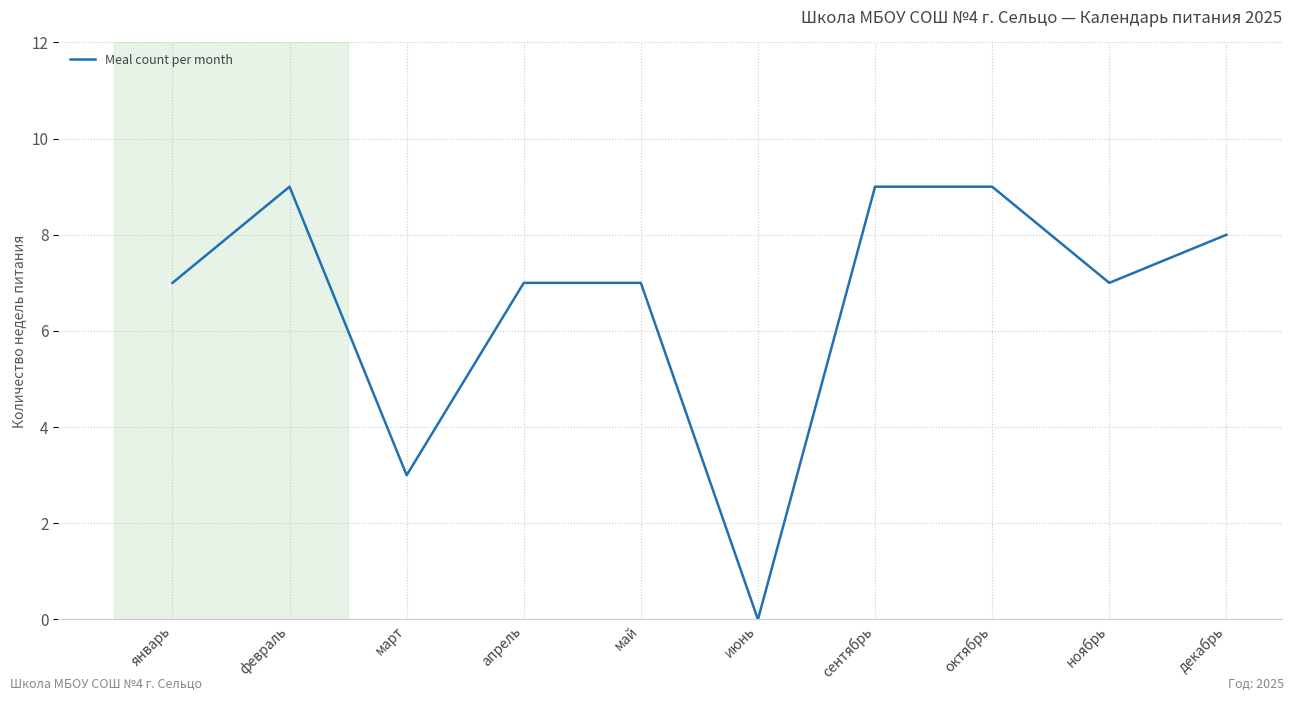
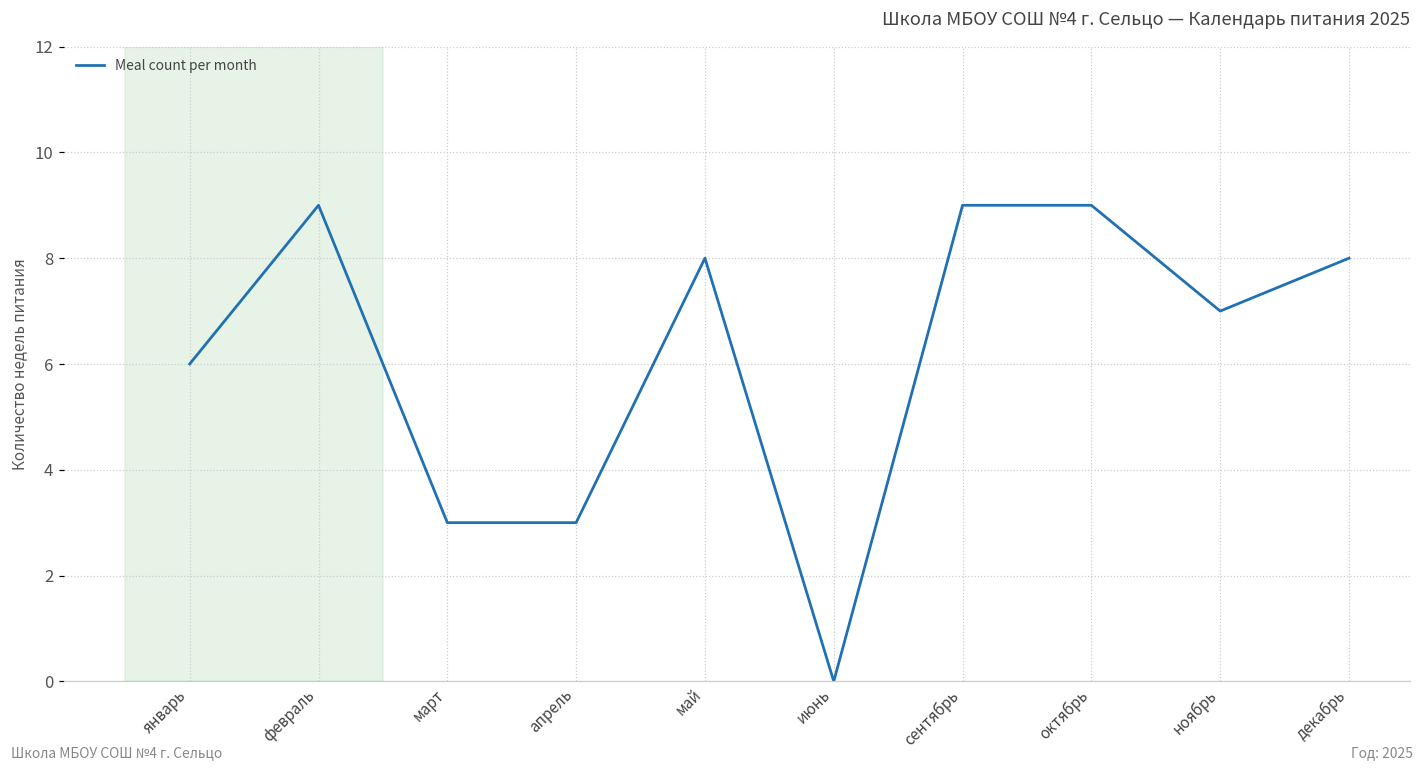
  {
-   "январь": 7,
+   "январь": 6,
    "февраль": 9,
    "март": 3,
-   "апрель": 7,
-   "май": 7,
+   "апрель": 3,
+   "май": 8,
    "июнь": 0,
    "сентябрь": 9,
    "октябрь": 9,
    "ноябрь": 7,
    "декабрь": 8
  }
